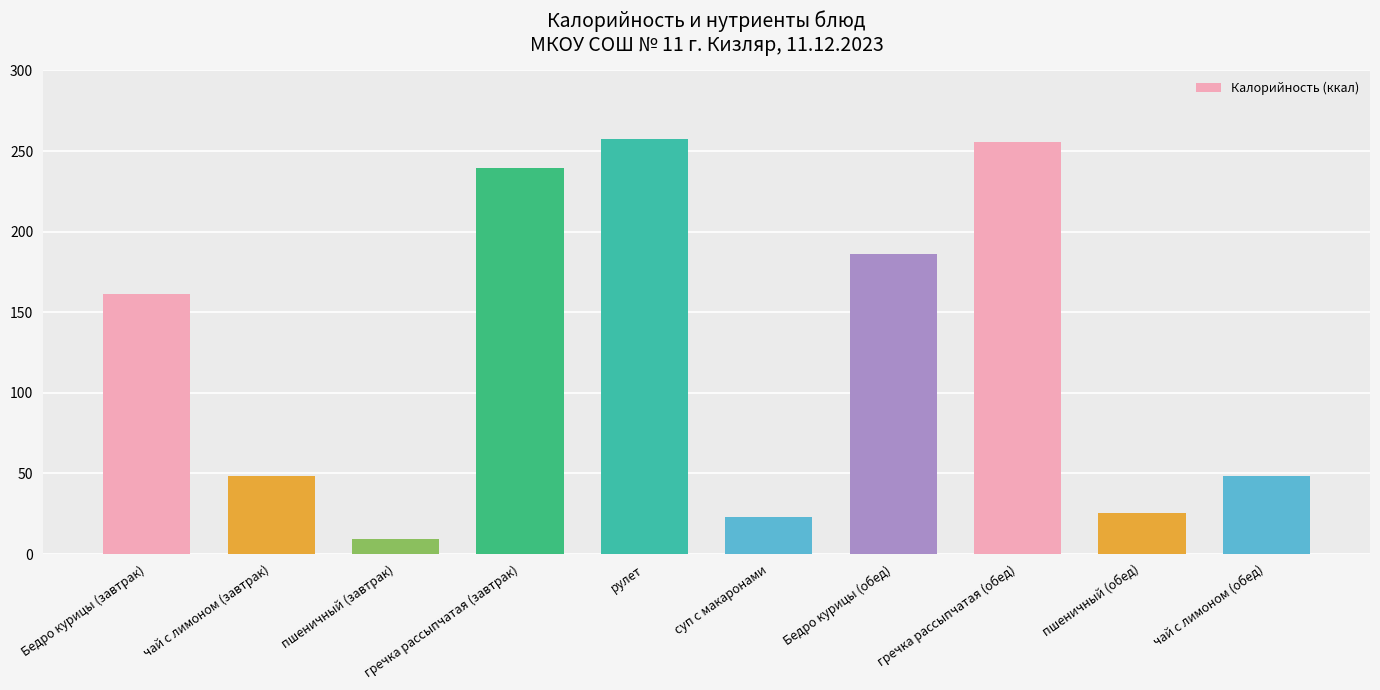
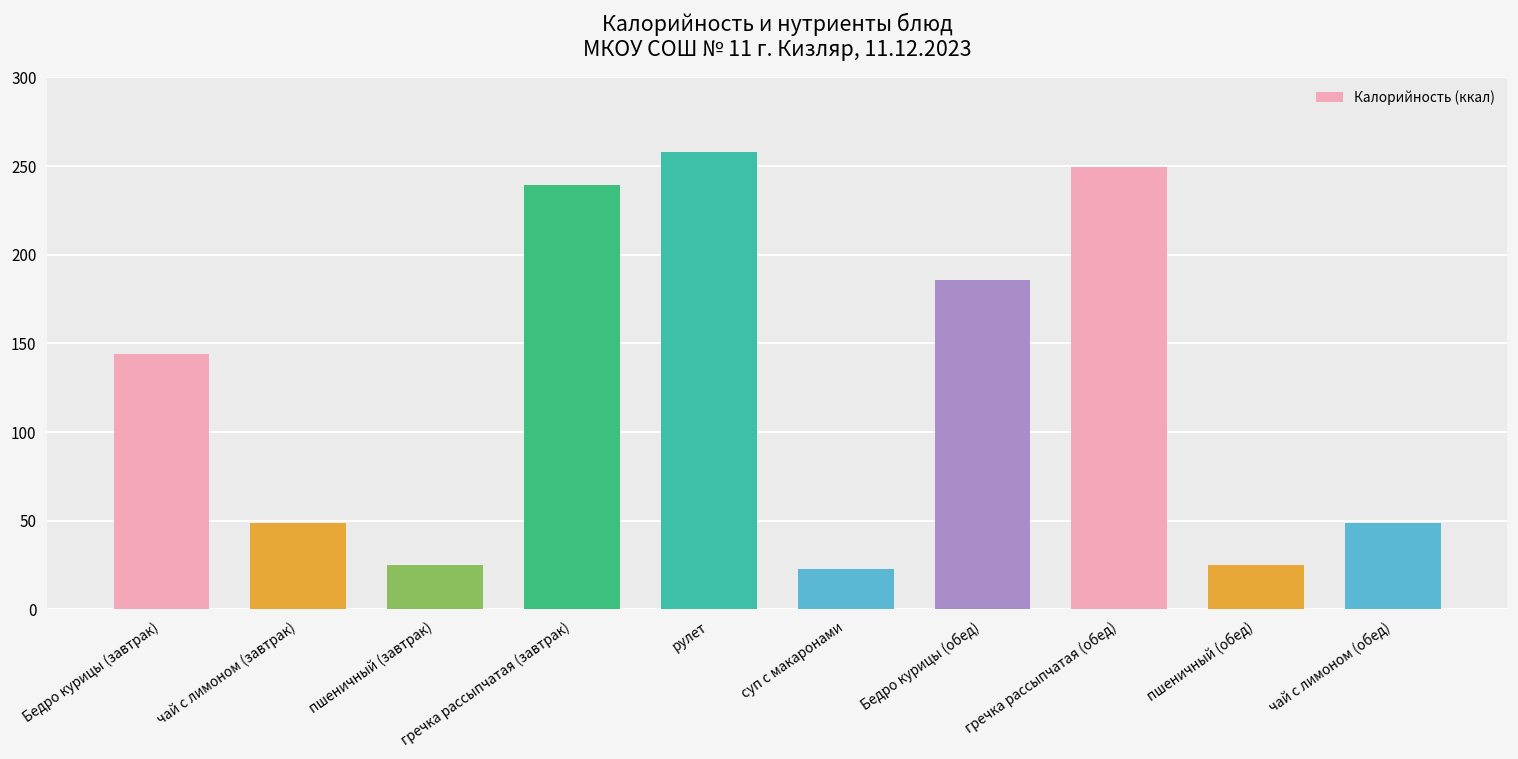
  {
-   "Бедро курицы (завтрак)": 161,
+   "Бедро курицы (завтрак)": 144,
    "чай с лимоном (завтрак)": 49,
-   "пшеничный (завтрак)": 9,
+   "пшеничный (завтрак)": 25,
    "гречка рассыпчатая (завтрак)": 240,
    "рулет": 258,
    "суп с макаронами": 23,
    "Бедро курицы (обед)": 186,
-   "гречка рассыпчатая (обед)": 255,
+   "гречка рассыпчатая (обед)": 249,
    "пшеничный (обед)": 25,
    "чай с лимоном (обед)": 49
  }
